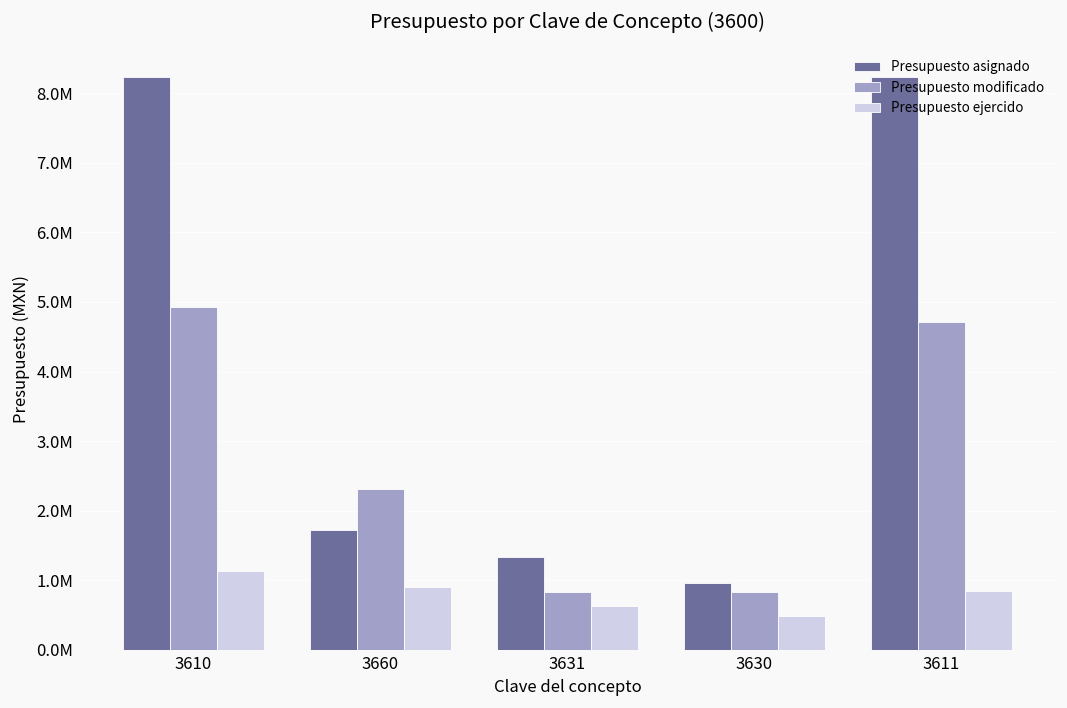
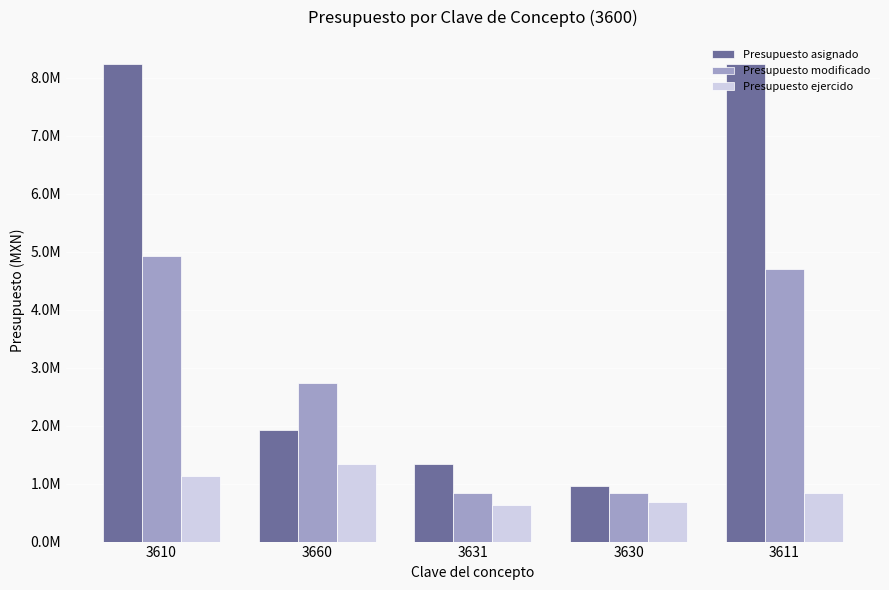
  {
    "Presupuesto asignado": {
      "3610": 8200000,
-     "3660": 1700000,
+     "3660": 1900000,
      "3631": 1300000,
      "3630": 1000000,
      "3611": 8200000
    },
    "Presupuesto modificado": {
      "3610": 4900000,
-     "3660": 2300000,
+     "3660": 2700000,
      "3631": 800000,
      "3630": 800000,
      "3611": 4700000
    },
    "Presupuesto ejercido": {
      "3610": 1100000,
-     "3660": 900000,
+     "3660": 1300000,
      "3631": 600000,
-     "3630": 500000,
+     "3630": 700000,
      "3611": 800000
    }
  }
